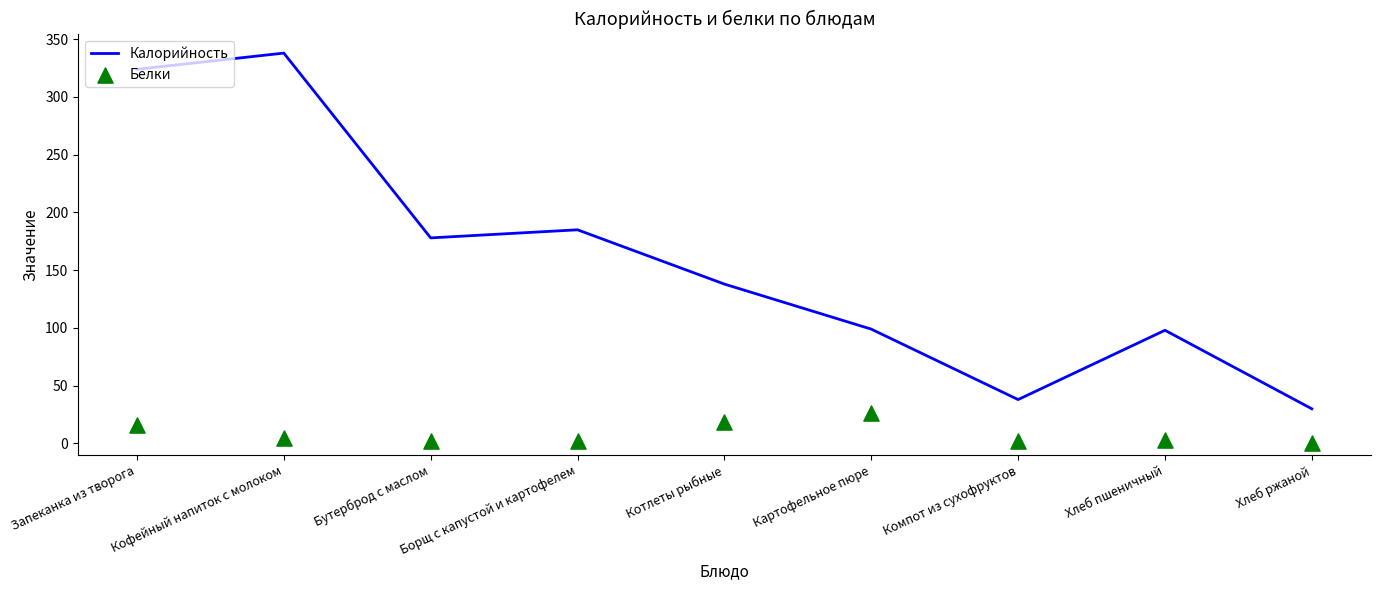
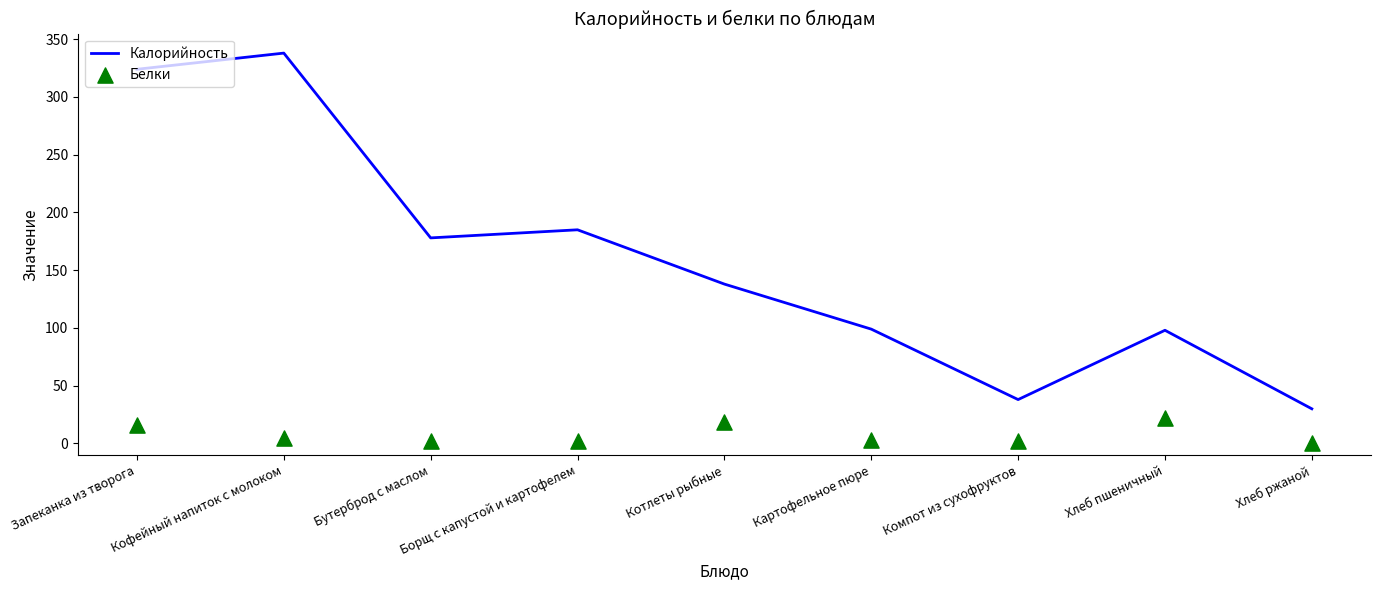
  {
    "Калорийность": {
      "Кофейный напиток с молоком": 338,
      "Бутерброд с маслом": 178,
      "Борщ с капустой и картофелем": 185,
      "Котлеты рыбные": 138,
      "Картофельное пюре": 99,
      "Компот из сухофруктов": 38,
      "Хлеб пшеничный": 98,
      "Хлеб ржаной": 30
    },
    "Белки": {
-     "Картофельное пюре": 26,
-     "Хлеб пшеничный": 3
+     "Картофельное пюре": 3,
+     "Хлеб пшеничный": 22
    }
  }
